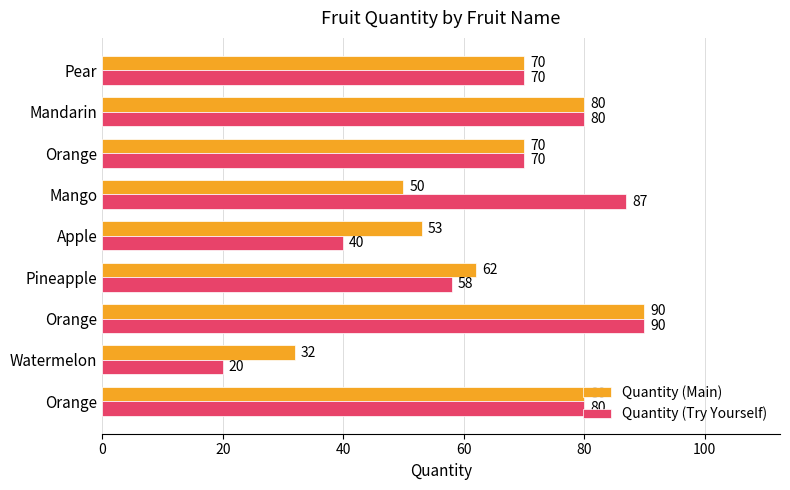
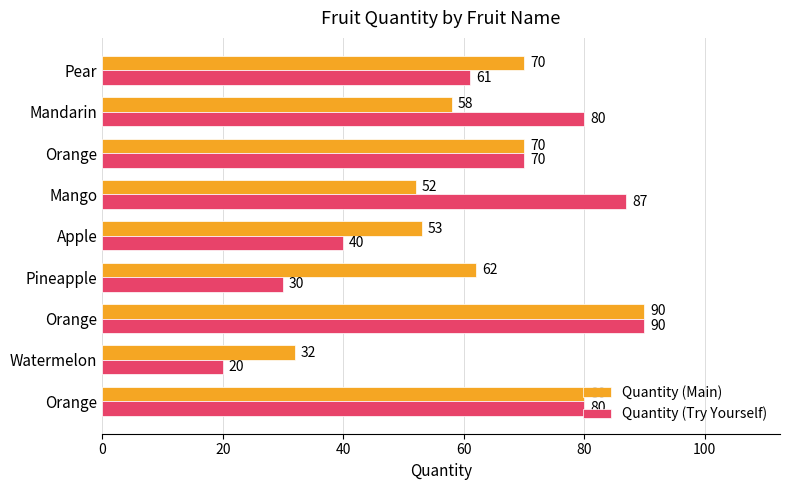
  {
    "Quantity (Main)": {
      "Pear": 70,
-     "Mandarin": 80,
-     "Mango": 50,
+     "Mandarin": 58,
+     "Mango": 52,
      "Apple": 53,
      "Pineapple": 62,
      "Watermelon": 32
    },
    "Quantity (Try Yourself)": {
-     "Pear": 70,
+     "Pear": 61,
      "Mandarin": 80,
      "Mango": 87,
      "Apple": 40,
-     "Pineapple": 58,
+     "Pineapple": 30,
      "Watermelon": 20
    }
  }
